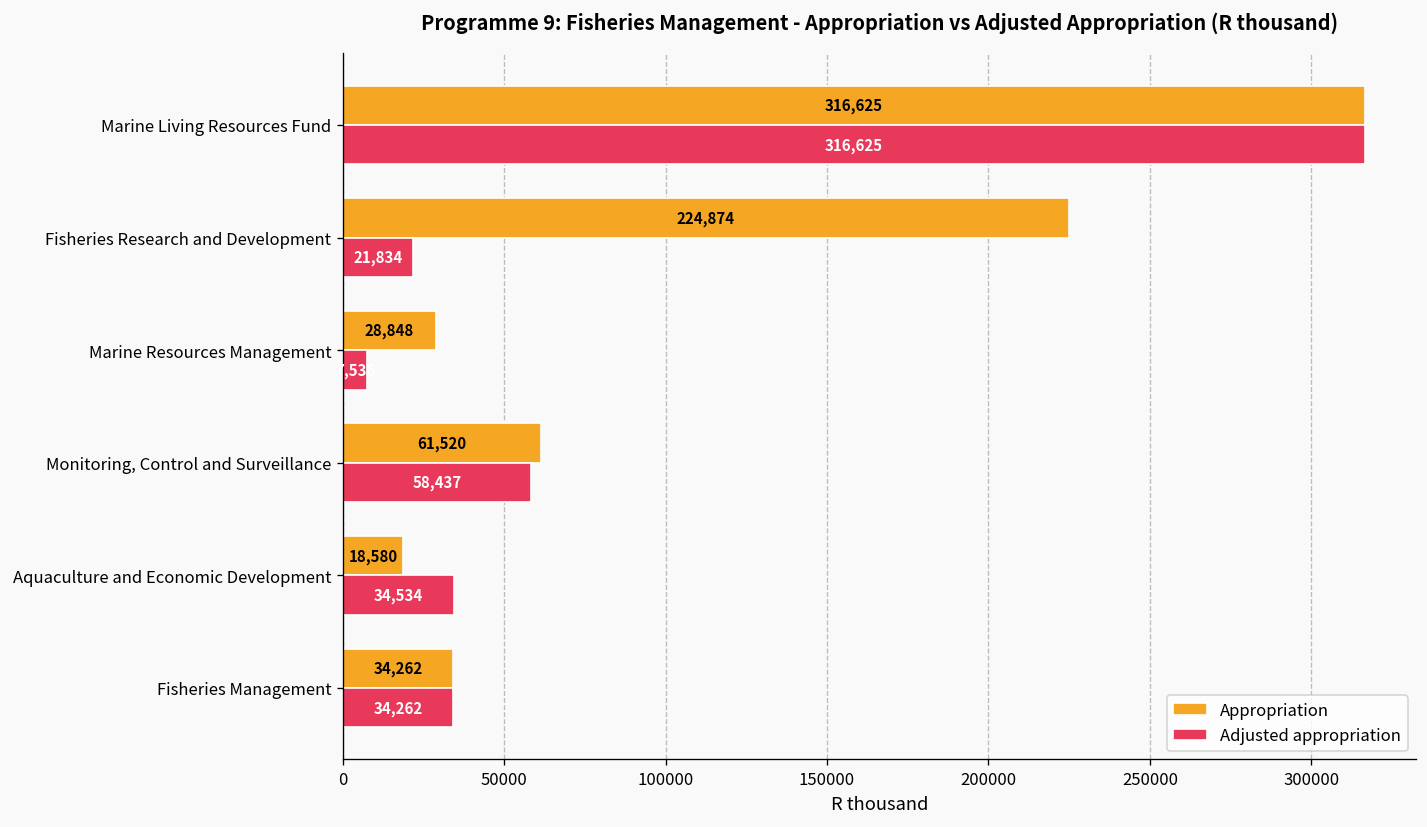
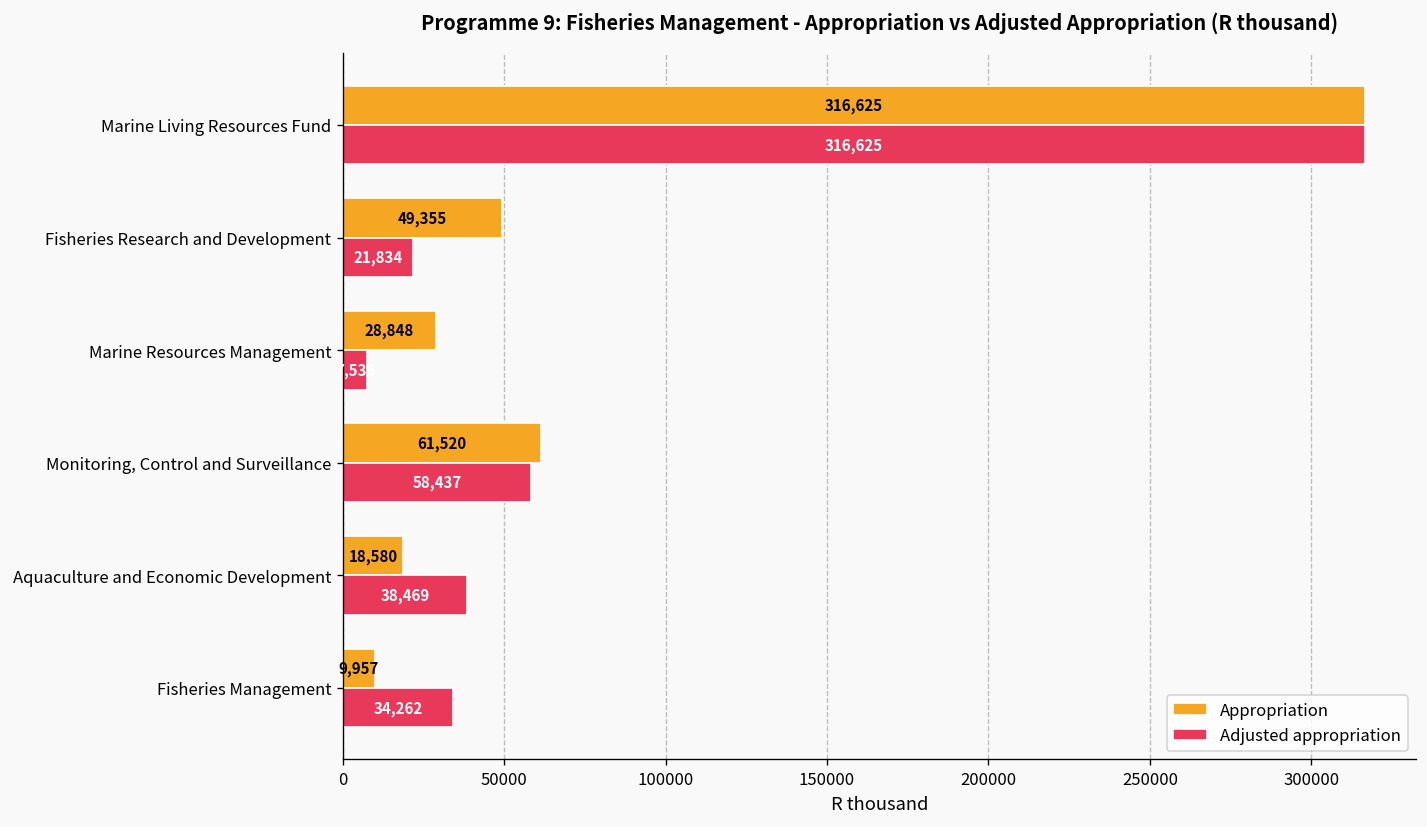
  {
    "Appropriation": {
      "Marine Living Resources Fund": "316,625",
-     "Fisheries Research and Development": "224,874",
+     "Fisheries Research and Development": "49,355",
      "Marine Resources Management": "28,848",
      "Monitoring, Control and Surveillance": "61,520",
      "Aquaculture and Economic Development": "18,580",
-     "Fisheries Management": "34,262"
+     "Fisheries Management": "9,957"
    },
    "Adjusted appropriation": {
      "Marine Living Resources Fund": "316,625",
      "Fisheries Research and Development": "21,834",
      "Marine Resources Management": "7,536",
      "Monitoring, Control and Surveillance": "58,437",
-     "Aquaculture and Economic Development": "34,534",
+     "Aquaculture and Economic Development": "38,469",
      "Fisheries Management": "34,262"
    }
  }
